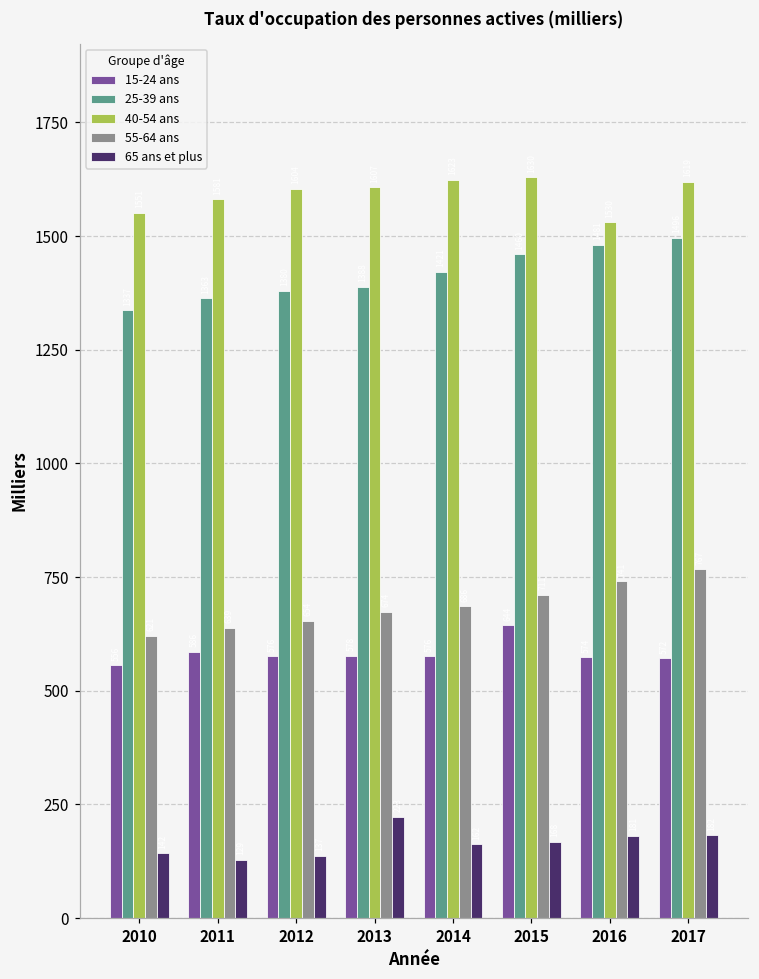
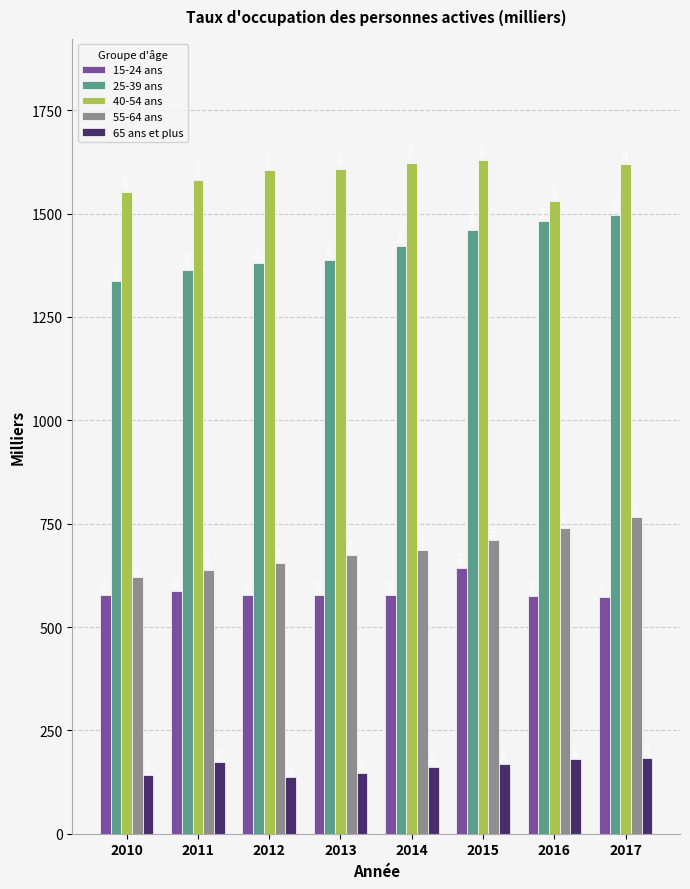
  {
    "15-24 ans": {
-     "2010": 560,
+     "2010": 580,
      "2011": 590,
      "2012": 580,
      "2013": 580,
      "2014": 580,
      "2015": 640,
      "2016": 570,
      "2017": 570
    },
    "40-54 ans": {
      "2010": 1550,
      "2011": 1580,
      "2012": 1600,
      "2013": 1610,
      "2014": 1620,
      "2015": 1630,
      "2016": 1530,
      "2017": 1620
    },
    "65 ans et plus": {
      "2010": 140,
-     "2011": 130,
+     "2011": 170,
      "2012": 140,
-     "2013": 220,
+     "2013": 150,
      "2014": 160,
      "2015": 170,
      "2016": 180,
      "2017": 180
    }
  }
